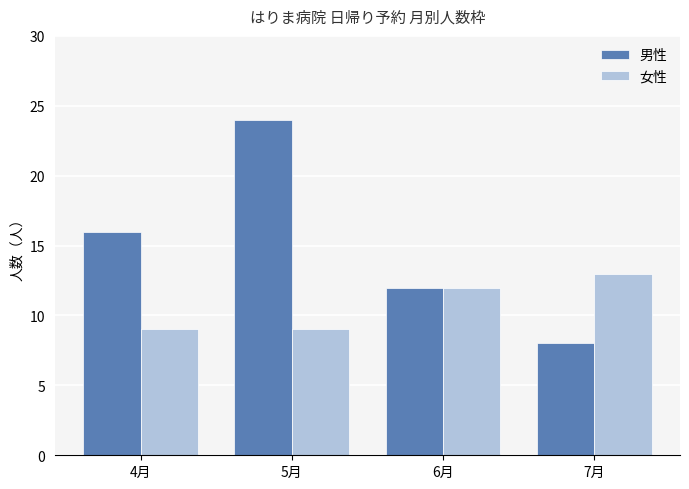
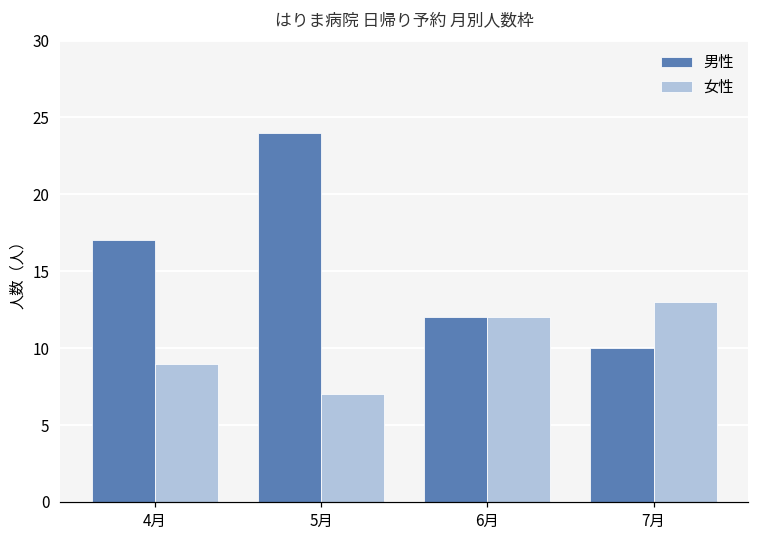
  {
    "男性": {
-     "4月": 16,
+     "4月": 17,
      "5月": 24,
      "6月": 12,
-     "7月": 8
+     "7月": 10
    },
    "女性": {
      "4月": 9,
-     "5月": 9,
+     "5月": 7,
      "6月": 12,
      "7月": 13
    }
  }
